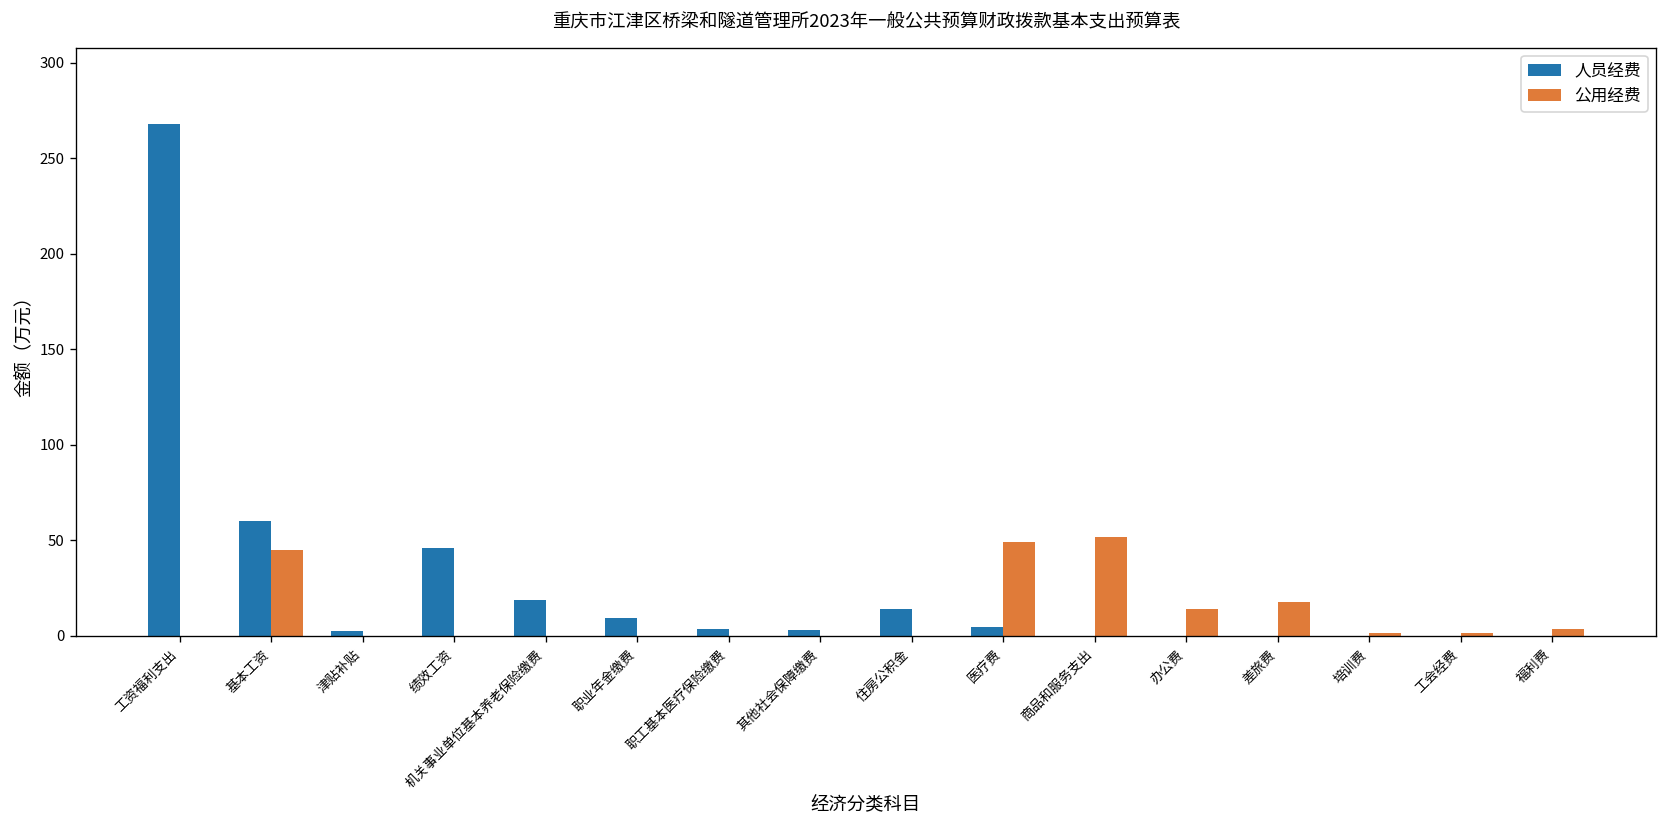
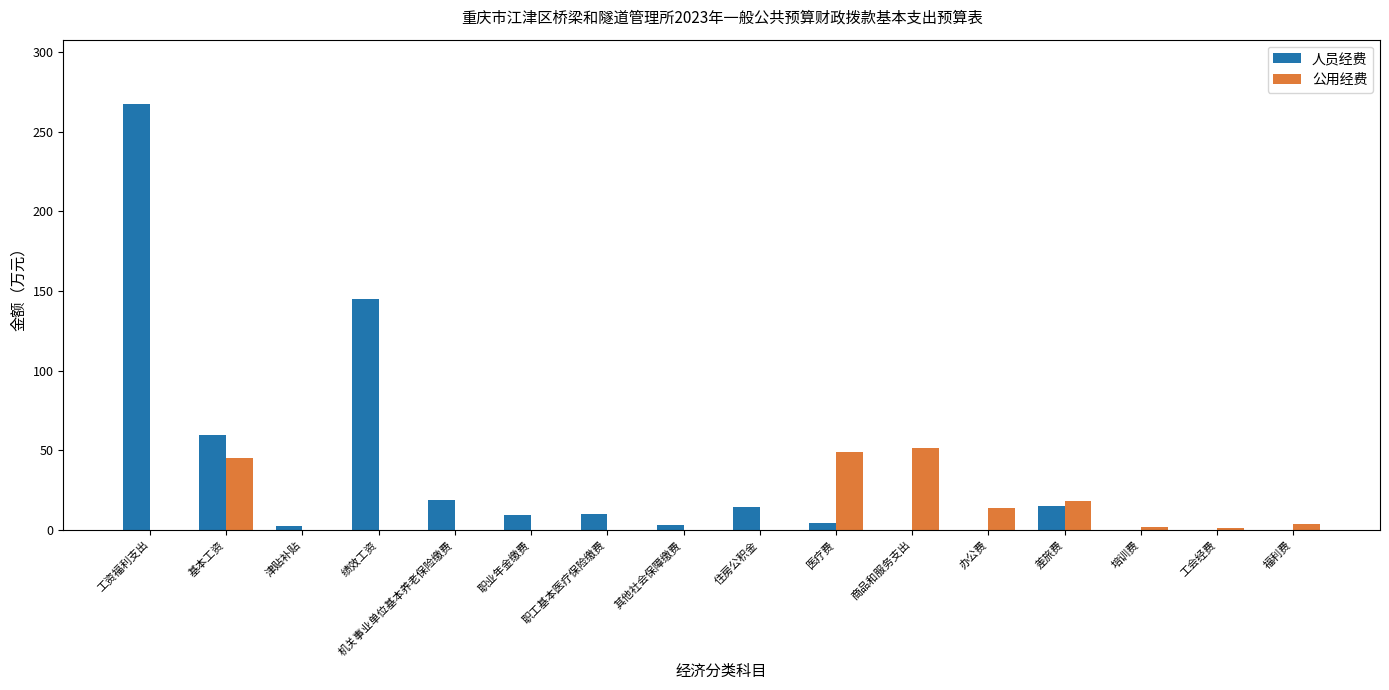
  {
    "人员经费": {
      "工资福利支出": 268,
      "基本工资": 60,
      "津贴补贴": 2,
-     "绩效工资": 46,
+     "绩效工资": 145,
      "机关事业单位基本养老保险缴费": 19,
      "职业年金缴费": 9,
-     "职工基本医疗保险缴费": 3,
+     "职工基本医疗保险缴费": 10,
      "其他社会保障缴费": 3,
      "住房公积金": 14,
      "医疗费": 5,
      "商品和服务支出": 0,
      "办公费": 0,
-     "差旅费": 0,
+     "差旅费": 15,
      "培训费": 0,
      "工会经费": 0,
      "福利费": 0
    },
    "公用经费": {
      "工资福利支出": 0,
      "基本工资": 45,
      "津贴补贴": 0,
      "绩效工资": 0,
      "机关事业单位基本养老保险缴费": 0,
      "职业年金缴费": 0,
      "职工基本医疗保险缴费": 0,
      "其他社会保障缴费": 0,
      "住房公积金": 0,
      "医疗费": 49,
      "商品和服务支出": 52,
      "办公费": 14,
      "差旅费": 18,
      "培训费": 2,
      "福利费": 4
    }
  }
